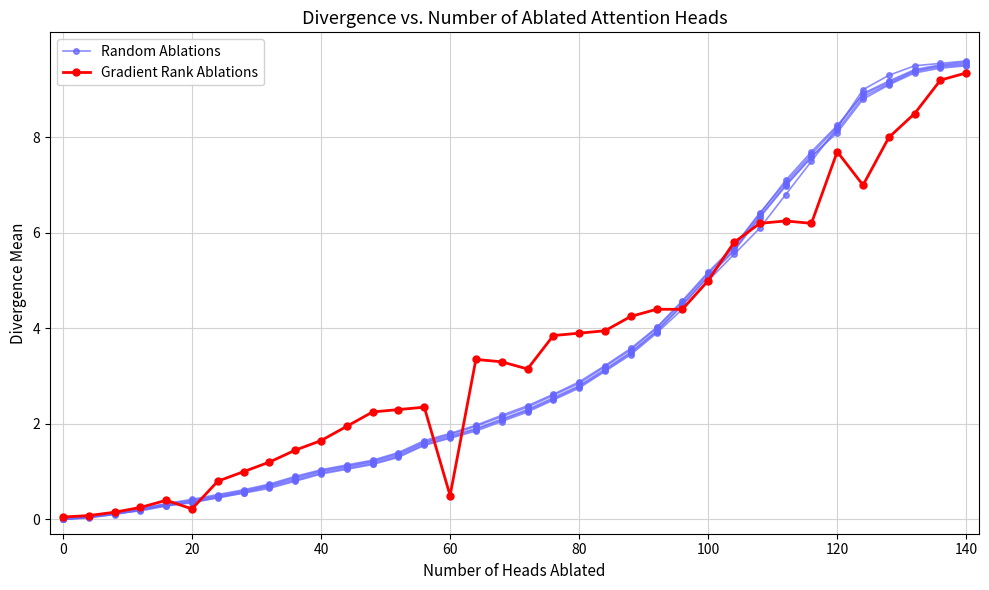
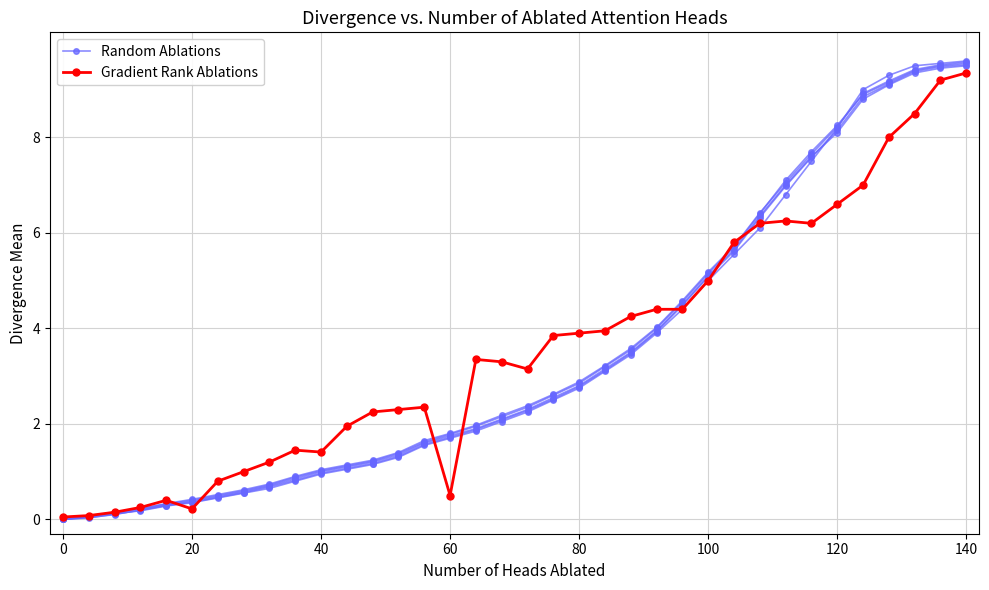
  {
    "Gradient Rank Ablations": {
      "20": 0.2,
-     "40": 1.7,
+     "40": 1.4,
      "60": 0.5,
      "80": 3.9,
-     "120": 7.7,
+     "120": 6.6,
      "140": 9.4
    }
  }
